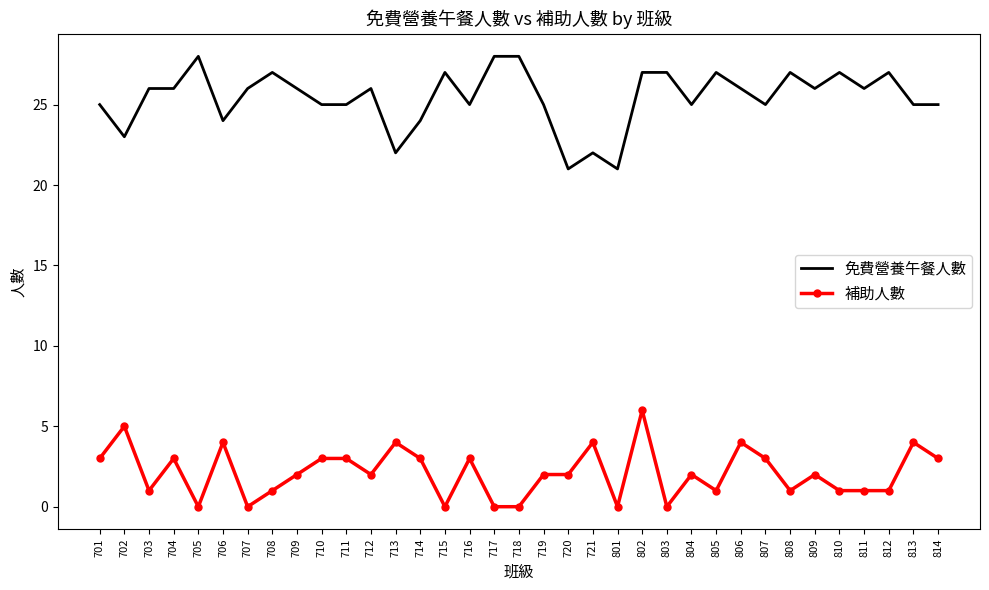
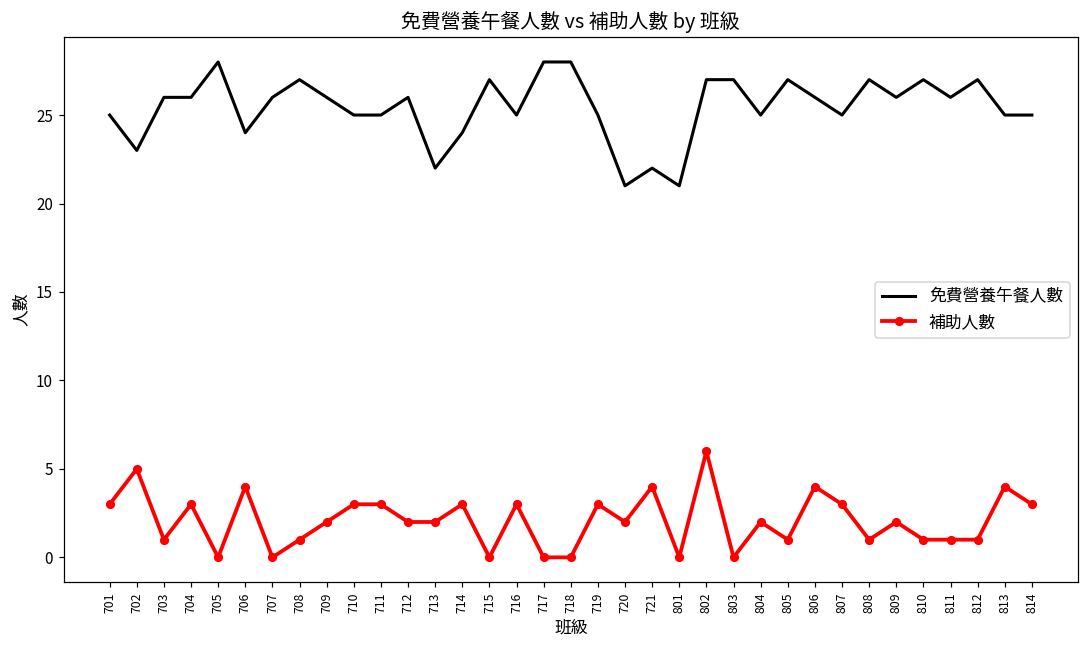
  {
    "免費營養午餐人數": {
      "701": 25,
      "702": 23,
      "703": 26,
      "704": 26,
      "705": 28,
      "706": 24,
      "707": 26,
      "708": 27,
      "709": 26,
      "710": 25,
      "711": 25,
      "712": 26,
      "713": 22,
      "714": 24,
      "715": 27,
      "716": 25,
      "717": 28,
      "718": 28,
      "719": 25,
      "720": 21,
      "721": 22,
      "801": 21,
      "802": 27,
      "803": 27,
      "804": 25,
      "805": 27,
      "806": 26,
      "807": 25,
      "808": 27,
      "809": 26,
      "810": 27,
      "811": 26,
      "812": 27,
      "813": 25,
      "814": 25
    },
    "補助人數": {
      "701": 3,
      "702": 5,
      "703": 1,
      "704": 3,
      "705": 0,
      "706": 4,
      "707": 0,
      "708": 1,
      "709": 2,
      "710": 3,
      "711": 3,
      "712": 2,
-     "713": 4,
+     "713": 2,
      "714": 3,
      "715": 0,
      "716": 3,
      "717": 0,
      "718": 0,
-     "719": 2,
+     "719": 3,
      "720": 2,
      "721": 4,
      "801": 0,
      "802": 6,
      "803": 0,
      "804": 2,
      "805": 1,
      "806": 4,
      "807": 3,
      "808": 1,
      "809": 2,
      "810": 1,
      "811": 1,
      "812": 1,
      "813": 4,
      "814": 3
    }
  }
